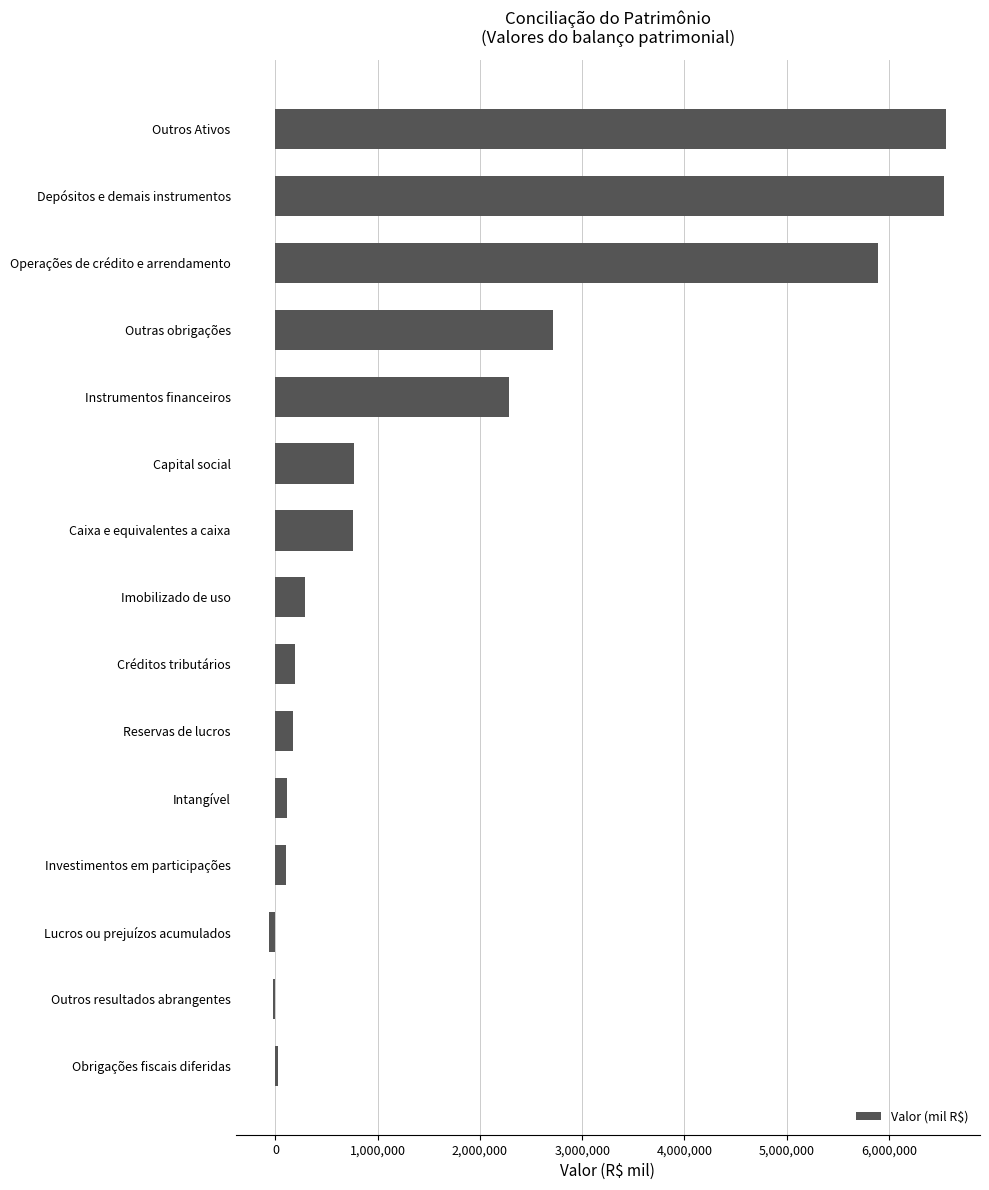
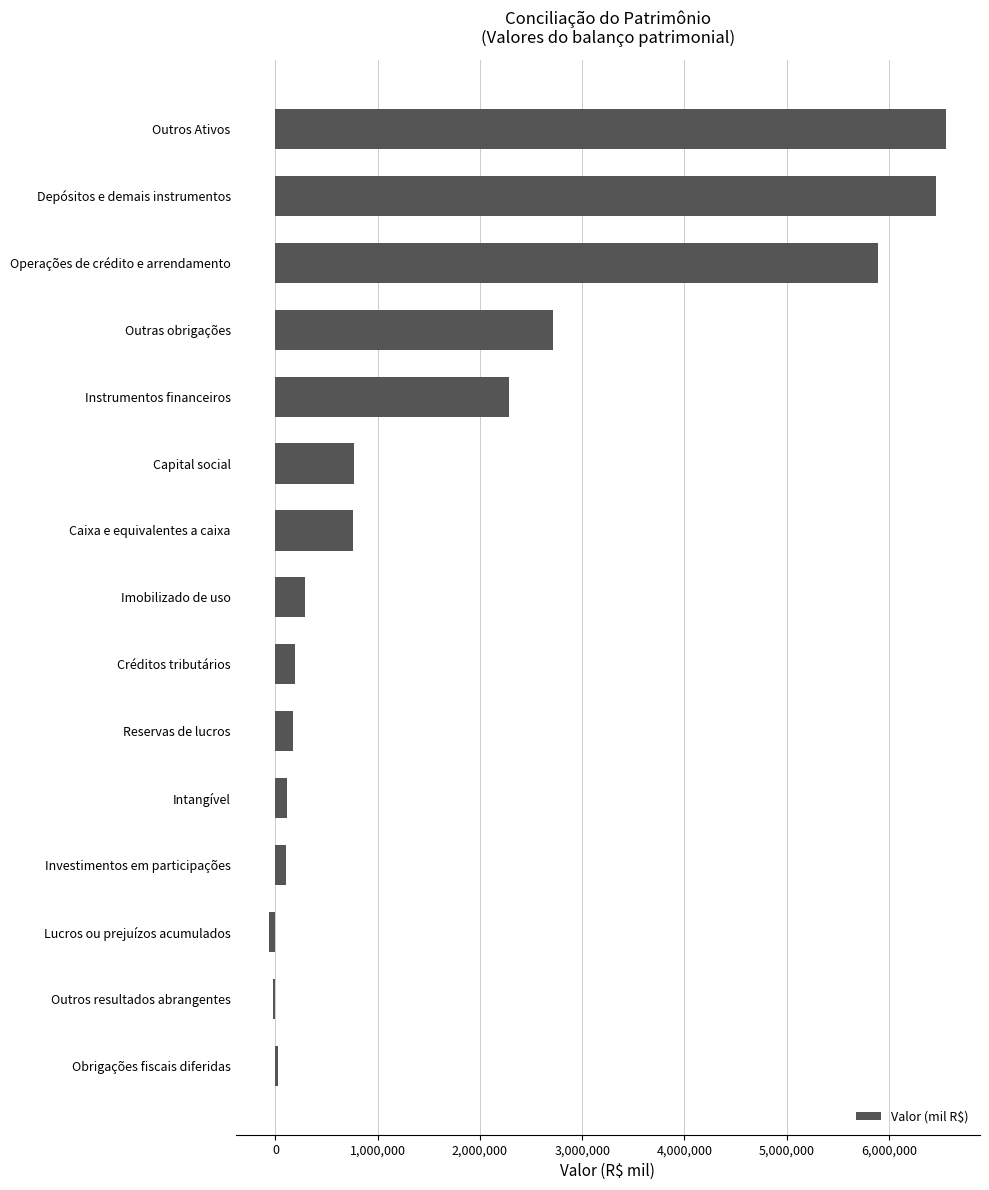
  {
    "Outros Ativos": "6,560,000",
-   "Depósitos e demais instrumentos": "6,540,000",
+   "Depósitos e demais instrumentos": "6,460,000",
    "Operações de crédito e arrendamento": "5,890,000",
    "Outras obrigações": "2,720,000",
    "Instrumentos financeiros": "2,280,000",
    "Capital social": "770,000",
    "Caixa e equivalentes a caixa": "760,000",
    "Imobilizado de uso": "290,000",
    "Créditos tributários": "190,000",
    "Reservas de lucros": "170,000",
    "Intangível": "110,000",
    "Investimentos em participações": "110,000",
    "Lucros ou prejuízos acumulados": "-60,000",
    "Outros resultados abrangentes": "-30,000",
    "Obrigações fiscais diferidas": "30,000"
  }
